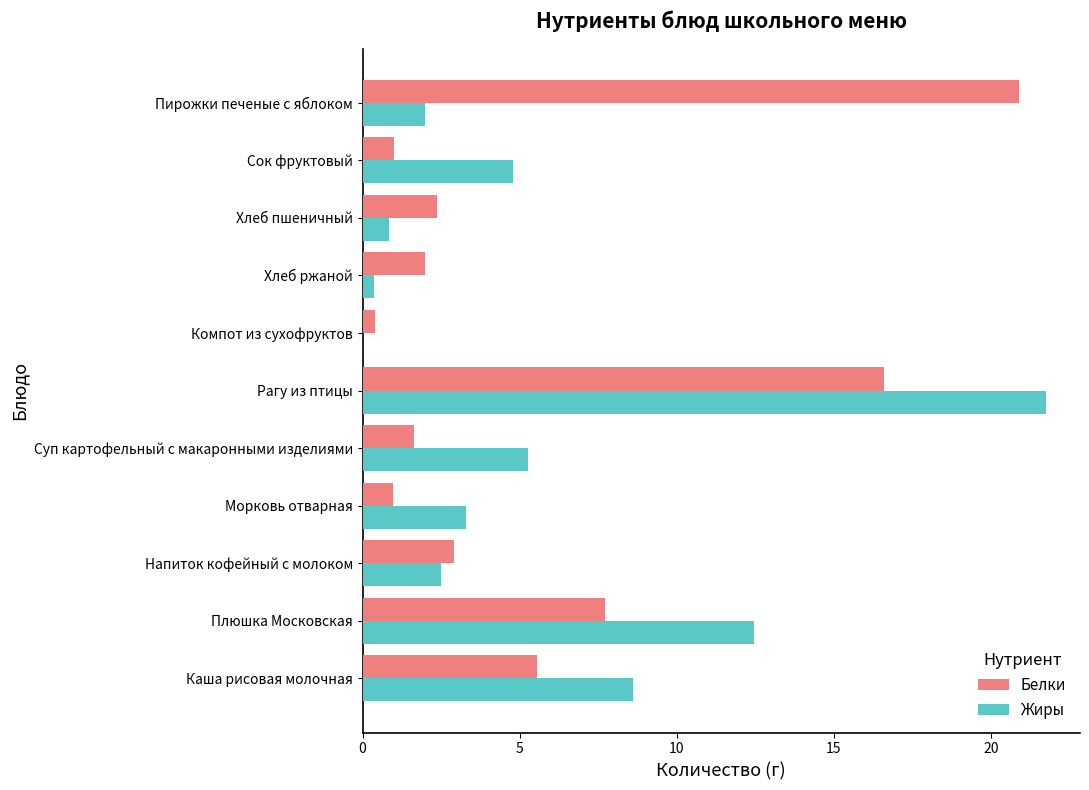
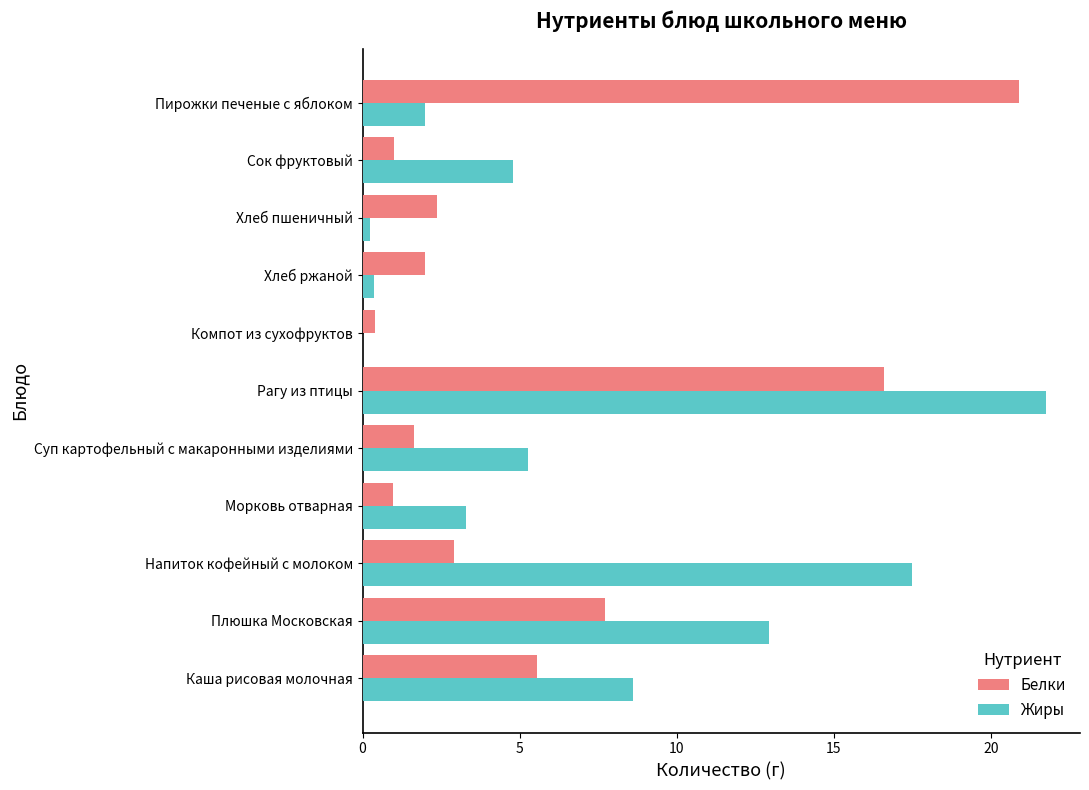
  {
    "Белки": {
      "Пирожки печеные с яблоком": 20.9,
      "Сок фруктовый": 1.0,
      "Хлеб пшеничный": 2.4,
      "Хлеб ржаной": 2.0,
      "Компот из сухофруктов": 0.4,
      "Рагу из птицы": 16.6,
      "Суп картофельный с макаронными изделиями": 1.6,
      "Морковь отварная": 1.0,
      "Напиток кофейный с молоком": 2.9,
      "Плюшка Московская": 7.7,
      "Каша рисовая молочная": 5.5
    },
    "Жиры": {
      "Пирожки печеные с яблоком": 2.0,
      "Сок фруктовый": 4.8,
-     "Хлеб пшеничный": 0.8,
+     "Хлеб пшеничный": 0.2,
      "Хлеб ржаной": 0.4,
      "Компот из сухофруктов": 0.0,
      "Рагу из птицы": 21.8,
      "Суп картофельный с макаронными изделиями": 5.3,
      "Морковь отварная": 3.3,
-     "Напиток кофейный с молоком": 2.5,
-     "Плюшка Московская": 12.5,
+     "Напиток кофейный с молоком": 17.5,
+     "Плюшка Московская": 13.0,
      "Каша рисовая молочная": 8.6
    }
  }
